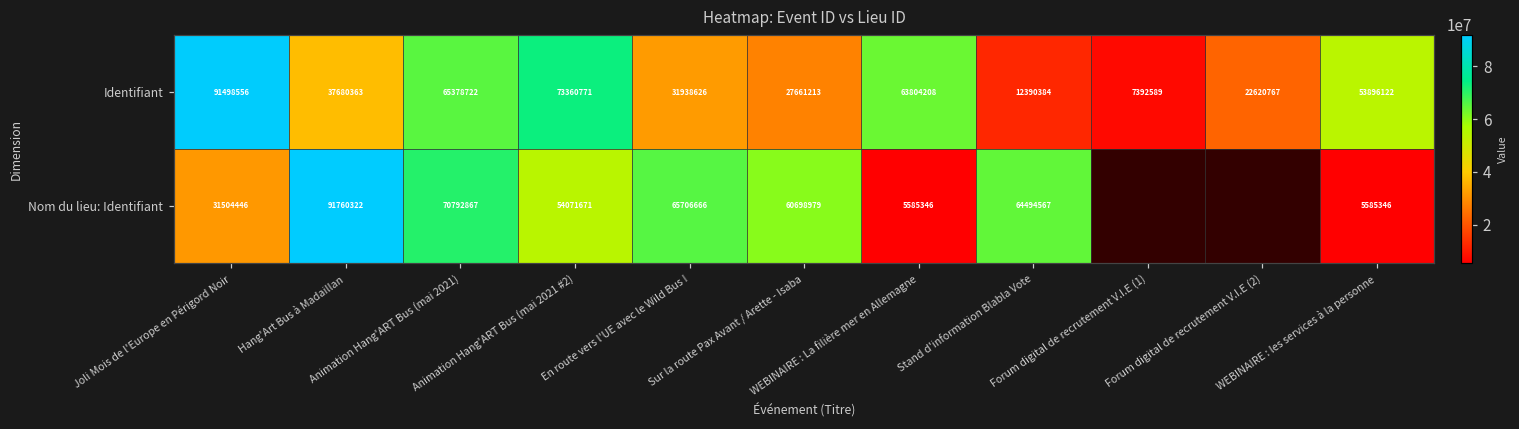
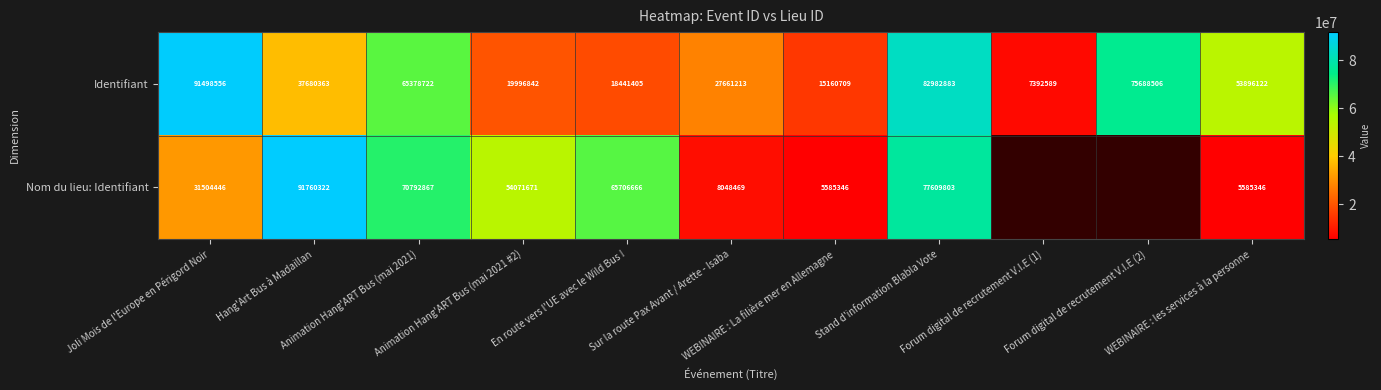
  {
    "Identifiant": {
      "Joli Mois de l'Europe en Périgord Noir": 91498556,
      "Hang'Art Bus à Madaillan": 37680363,
      "Animation Hang'ART Bus (mai 2021)": 65378722,
-     "Animation Hang'ART Bus (mai 2021 #2)": 73360771,
-     "En route vers l'UE avec le Wild Bus !": 31938626,
+     "Animation Hang'ART Bus (mai 2021 #2)": 19996842,
+     "En route vers l'UE avec le Wild Bus !": 18441405,
      "Sur la route Pax Avant / Arette - Isaba": 27661213,
-     "WEBINAIRE : La filière mer en Allemagne": 63804208,
-     "Stand d'information Blabla Vote": 12390384,
+     "WEBINAIRE : La filière mer en Allemagne": 15160709,
+     "Stand d'information Blabla Vote": 82982883,
      "Forum digital de recrutement V.I.E (1)": 7392589,
-     "Forum digital de recrutement V.I.E (2)": 22620767,
+     "Forum digital de recrutement V.I.E (2)": 75688506,
      "WEBINAIRE : les services à la personne": 53896122
    },
    "Nom du lieu: Identifiant": {
      "Joli Mois de l'Europe en Périgord Noir": 31504446,
      "Hang'Art Bus à Madaillan": 91760322,
      "Animation Hang'ART Bus (mai 2021)": 70792867,
      "Animation Hang'ART Bus (mai 2021 #2)": 54071671,
      "En route vers l'UE avec le Wild Bus !": 65706666,
-     "Sur la route Pax Avant / Arette - Isaba": 60698979,
+     "Sur la route Pax Avant / Arette - Isaba": 8048469,
      "WEBINAIRE : La filière mer en Allemagne": 5585346,
-     "Stand d'information Blabla Vote": 64494567,
+     "Stand d'information Blabla Vote": 77609803,
      "WEBINAIRE : les services à la personne": 5585346
    }
  }
